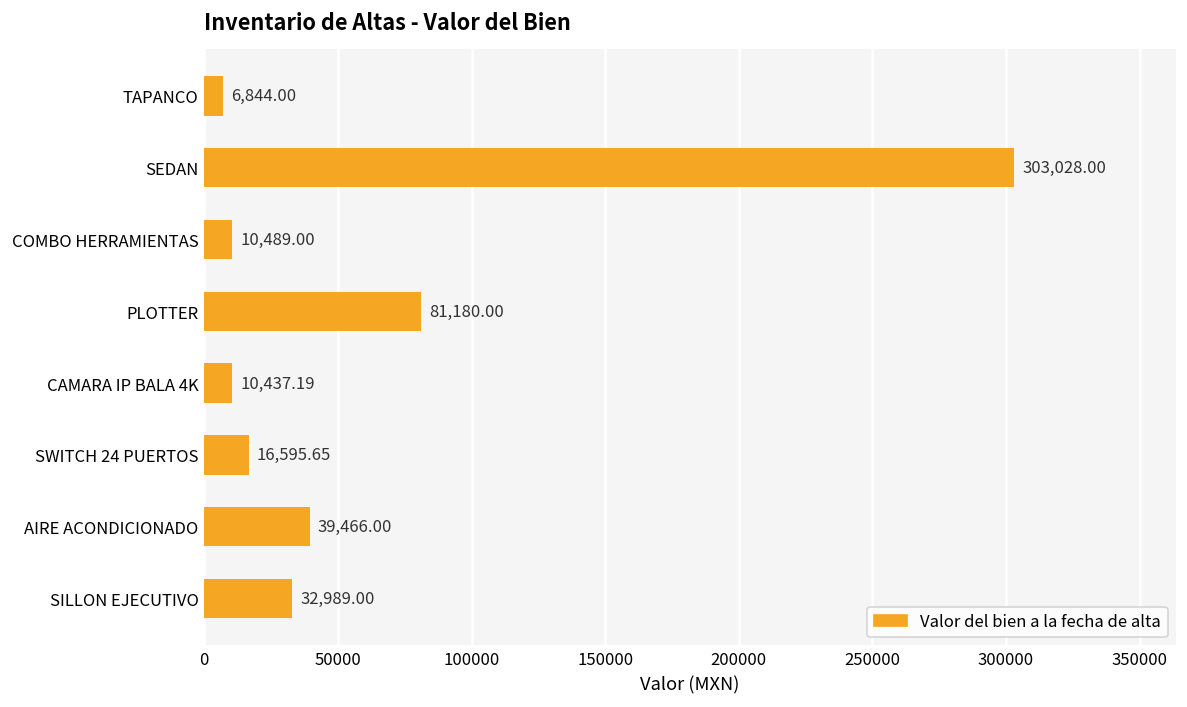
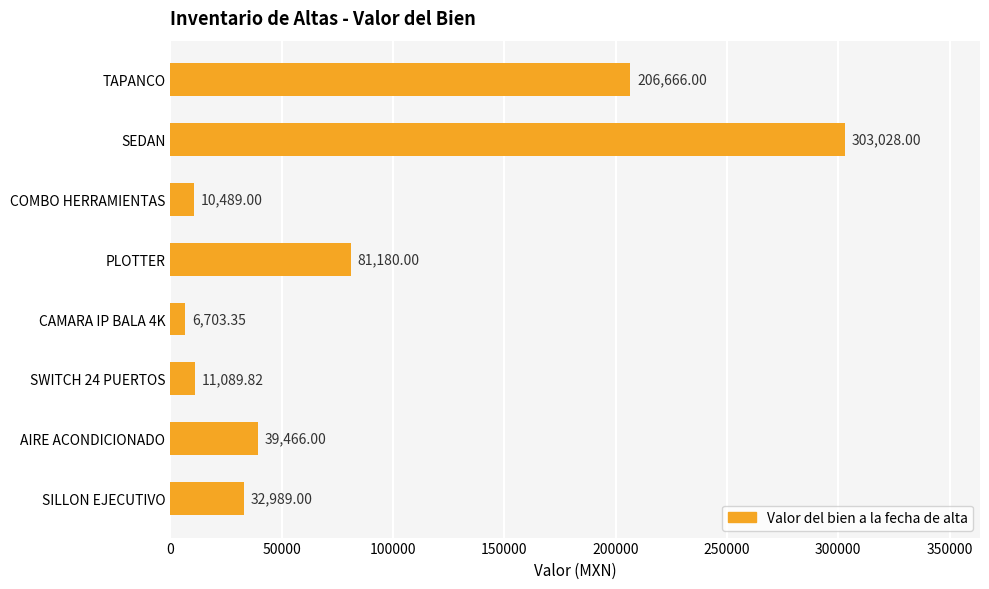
  {
-   "TAPANCO": "6,844.00",
+   "TAPANCO": "206,666.00",
    "SEDAN": "303,028.00",
    "COMBO HERRAMIENTAS": "10,489.00",
    "PLOTTER": "81,180.00",
-   "CAMARA IP BALA 4K": "10,437.19",
-   "SWITCH 24 PUERTOS": "16,595.65",
+   "CAMARA IP BALA 4K": "6,703.35",
+   "SWITCH 24 PUERTOS": "11,089.82",
    "AIRE ACONDICIONADO": "39,466.00",
    "SILLON EJECUTIVO": "32,989.00"
  }
